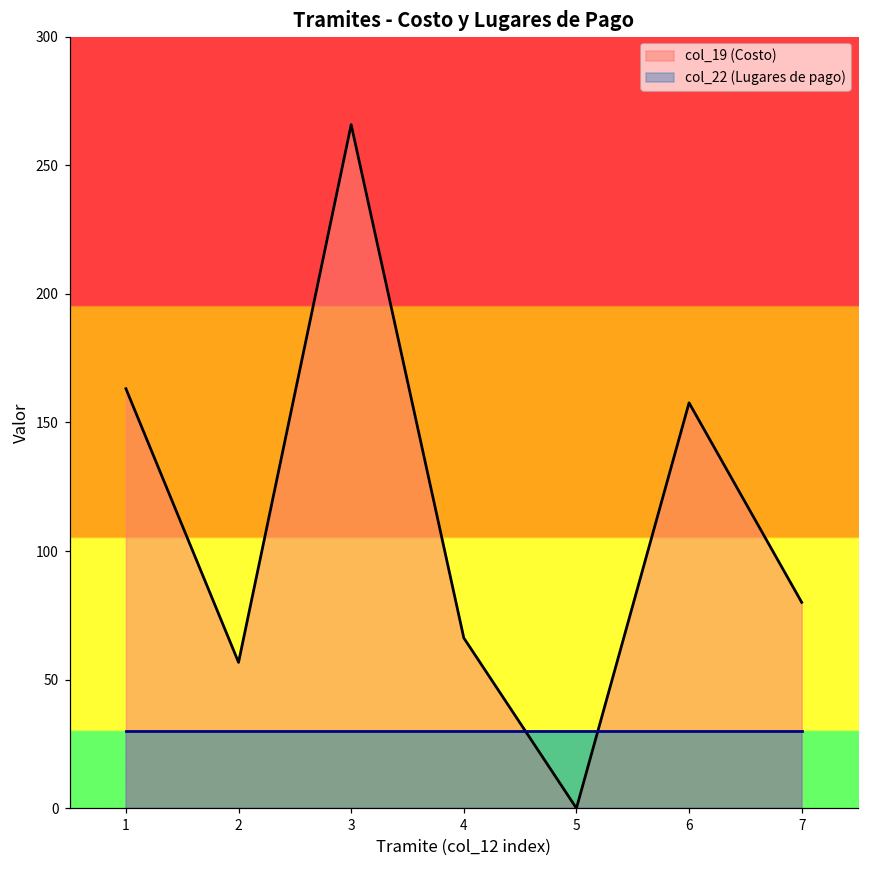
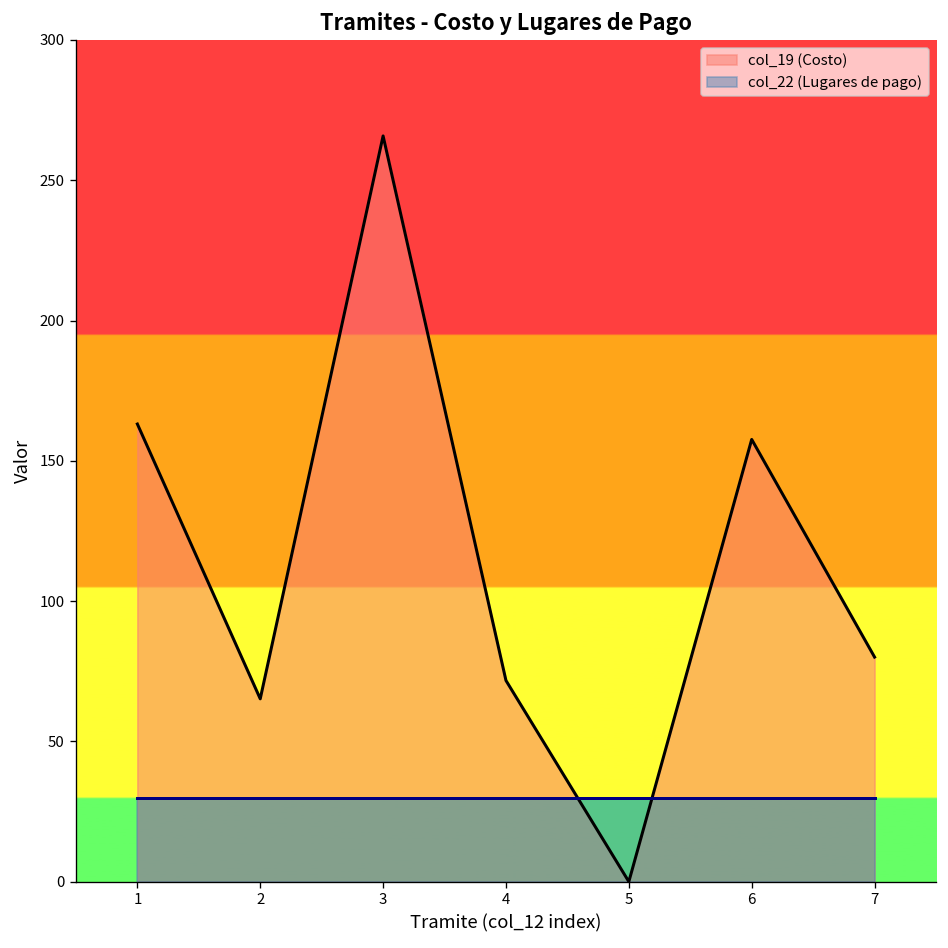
  {
    "col_19 (Costo)": {
      "1": 163,
-     "2": 57,
+     "2": 65,
      "3": 266,
-     "4": 66,
+     "4": 72,
      "5": 0,
      "6": 158,
      "7": 80
    },
    "col_22 (Lugares de pago)": {
      "1": 30,
      "2": 30,
      "3": 30,
      "4": 30,
      "5": 30,
      "6": 30,
      "7": 30
    }
  }
